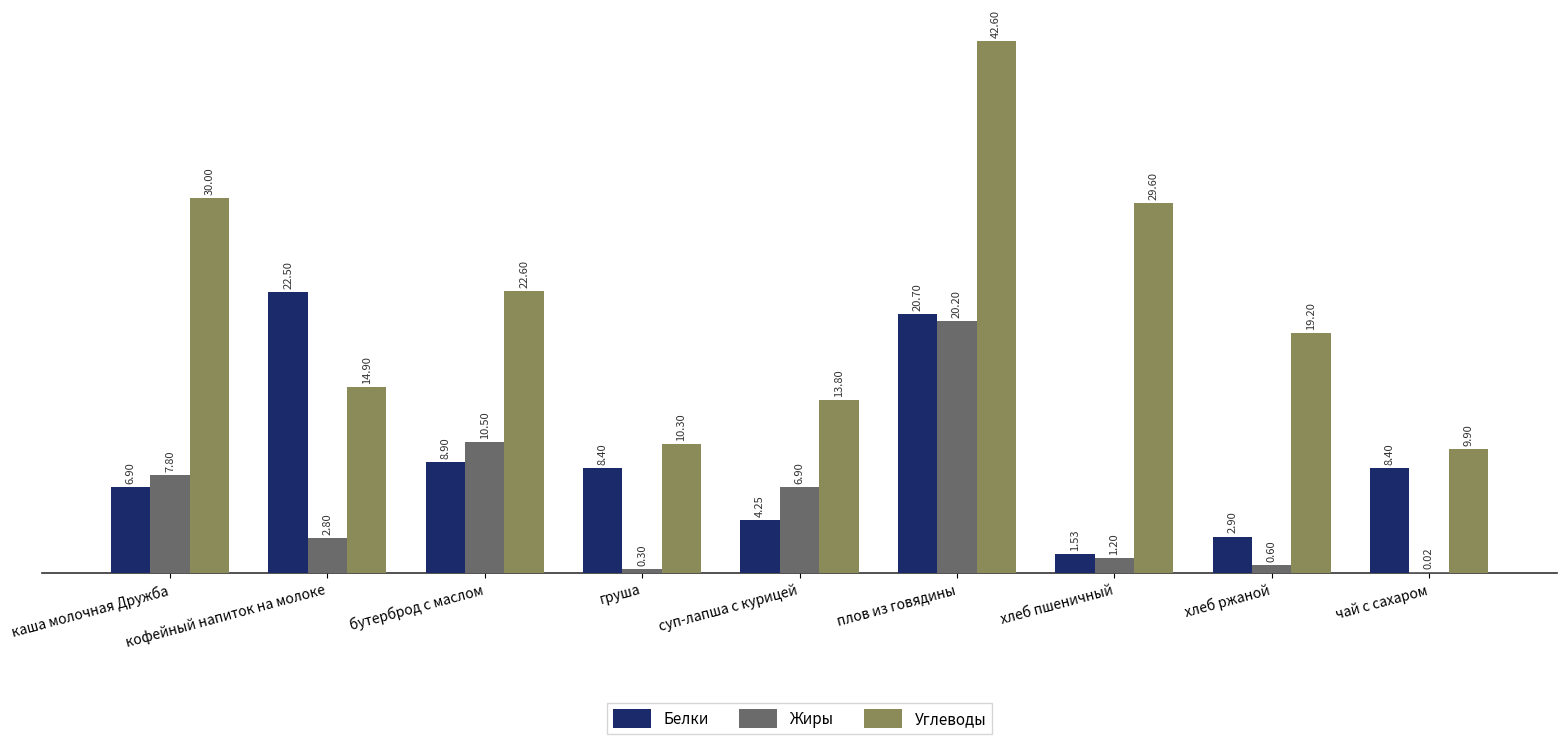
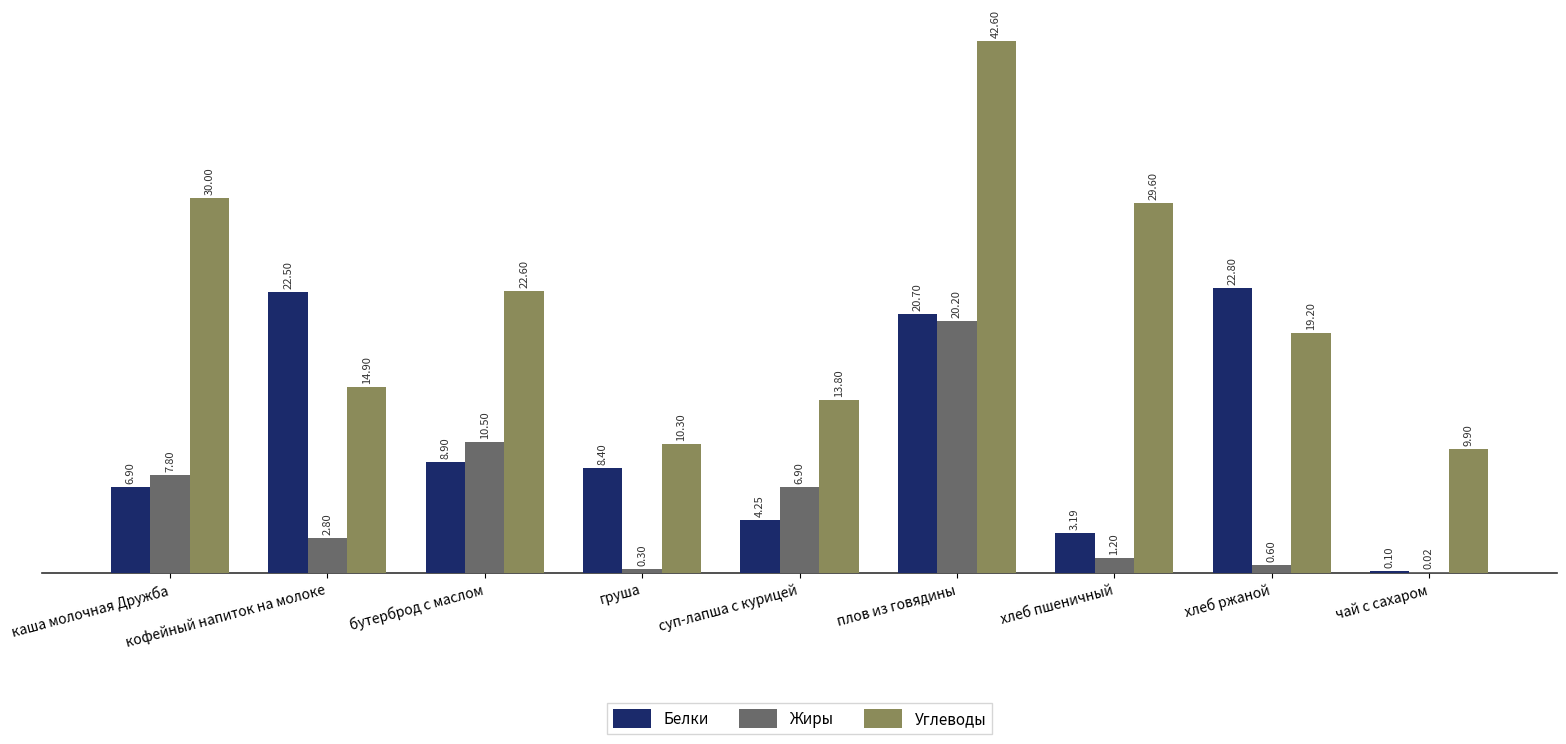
  {
    "Белки": {
      "каша молочная Дружба": 6.90,
      "кофейный напиток на молоке": 22.50,
      "бутерброд с маслом": 8.90,
      "груша": 8.40,
      "суп-лапша с курицей": 4.25,
      "плов из говядины": 20.70,
-     "хлеб пшеничный": 1.53,
-     "хлеб ржаной": 2.90,
-     "чай с сахаром": 8.40
+     "хлеб пшеничный": 3.19,
+     "хлеб ржаной": 22.80,
+     "чай с сахаром": 0.10
    }
  }
